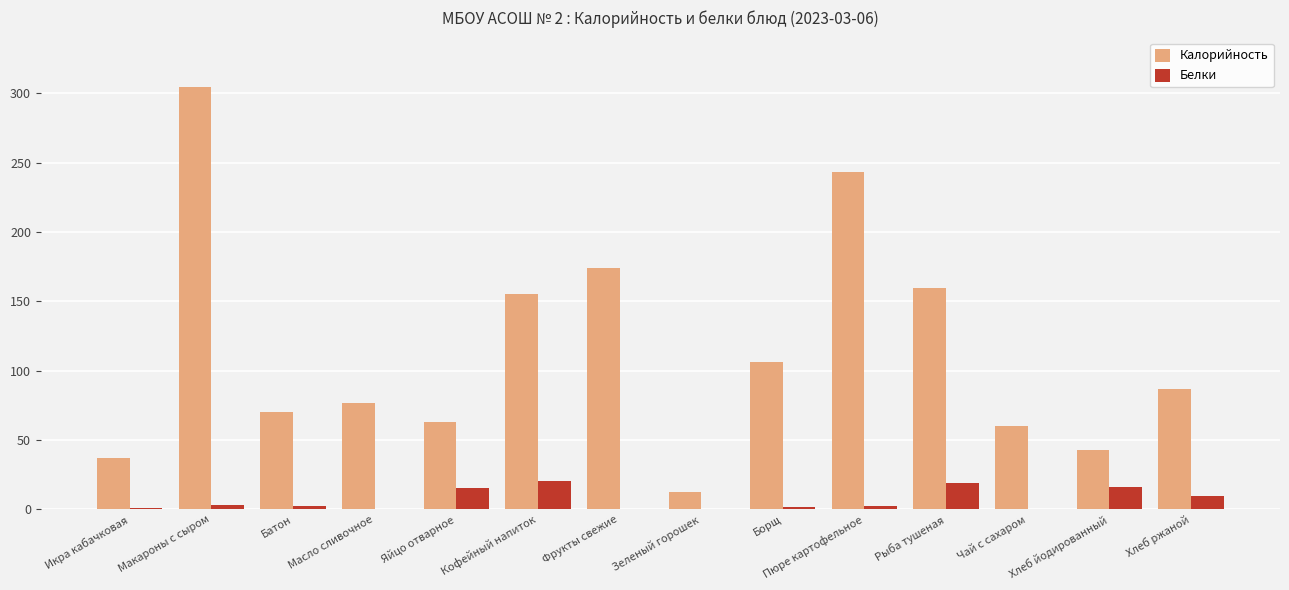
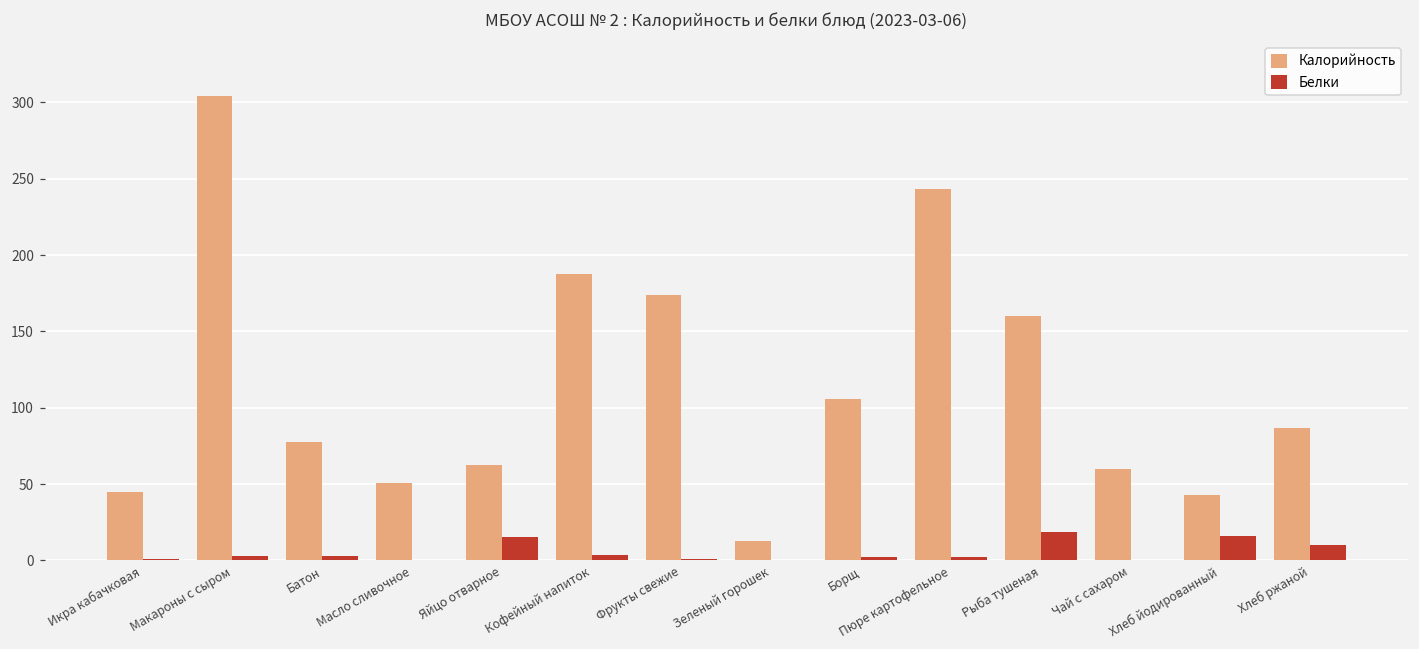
  {
    "Калорийность": {
-     "Икра кабачковая": 37,
+     "Икра кабачковая": 45,
      "Макароны с сыром": 305,
-     "Батон": 70,
-     "Масло сливочное": 77,
+     "Батон": 77,
+     "Масло сливочное": 51,
      "Яйцо отварное": 63,
-     "Кофейный напиток": 155,
+     "Кофейный напиток": 188,
      "Фрукты свежие": 174,
      "Зеленый горошек": 13,
      "Борщ": 106,
      "Пюре картофельное": 243,
      "Рыба тушеная": 160,
      "Чай с сахаром": 60,
      "Хлеб йодированный": 43,
      "Хлеб ржаной": 87
    },
    "Белки": {
      "Макароны с сыром": 3,
      "Батон": 3,
      "Яйцо отварное": 15,
-     "Кофейный напиток": 21,
+     "Кофейный напиток": 4,
      "Борщ": 2,
      "Пюре картофельное": 2,
      "Рыба тушеная": 19,
      "Хлеб йодированный": 16,
      "Хлеб ржаной": 10
    }
  }
